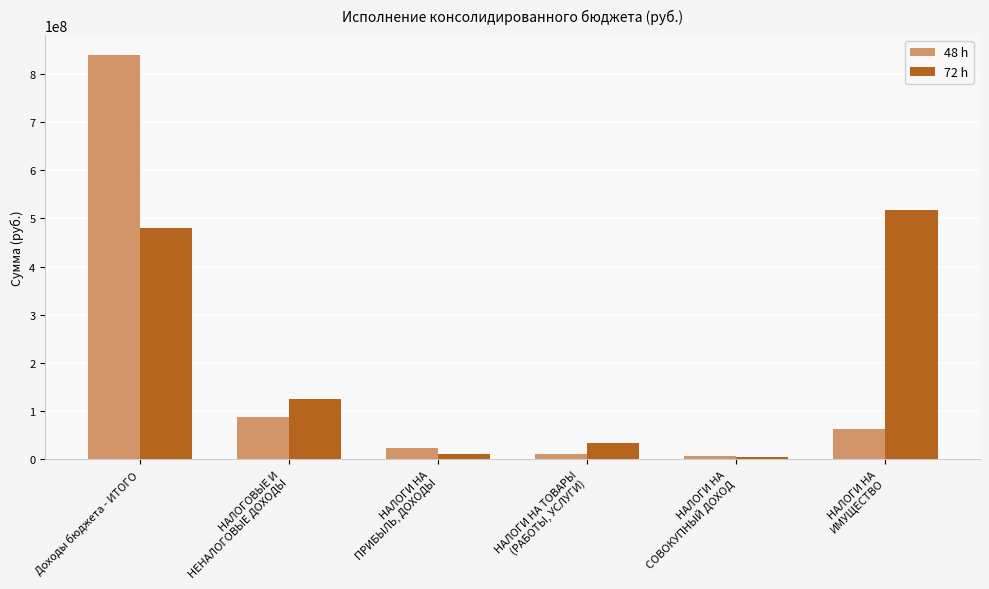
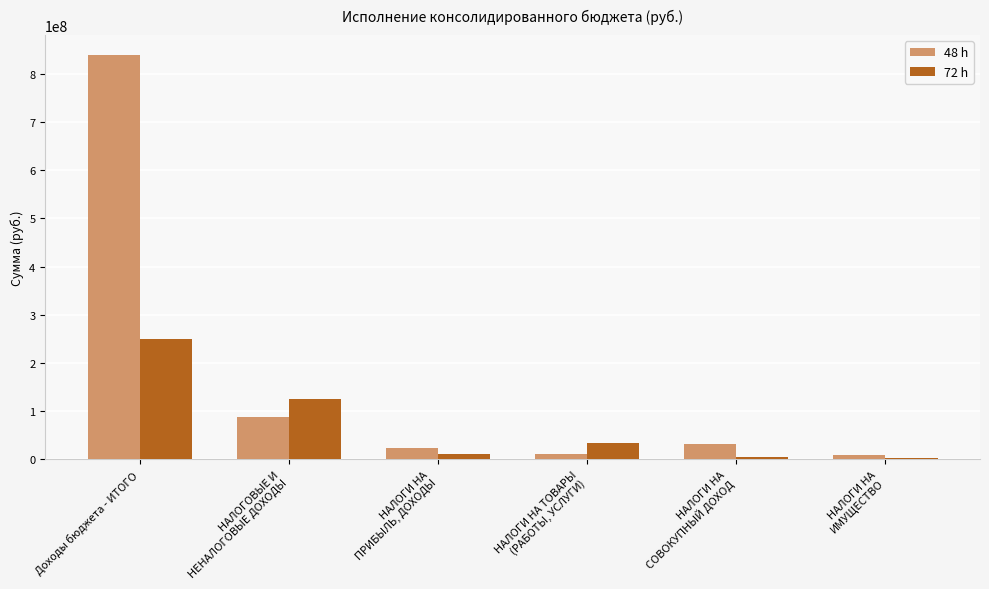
  {
    "48 h": {
      "Доходы бюджета - ИТОГО": 840000000,
      "НАЛОГОВЫЕ И НЕНАЛОГОВЫЕ ДОХОДЫ": 90000000,
      "НАЛОГИ НА ПРИБЫЛЬ, ДОХОДЫ": 20000000,
      "НАЛОГИ НА ТОВАРЫ (РАБОТЫ, УСЛУГИ)": 10000000,
-     "НАЛОГИ НА СОВОКУПНЫЙ ДОХОД": 10000000,
-     "НАЛОГИ НА ИМУЩЕСТВО": 60000000
+     "НАЛОГИ НА СОВОКУПНЫЙ ДОХОД": 30000000,
+     "НАЛОГИ НА ИМУЩЕСТВО": 10000000
    },
    "72 h": {
-     "Доходы бюджета - ИТОГО": 480000000,
+     "Доходы бюджета - ИТОГО": 250000000,
      "НАЛОГОВЫЕ И НЕНАЛОГОВЫЕ ДОХОДЫ": 130000000,
      "НАЛОГИ НА ПРИБЫЛЬ, ДОХОДЫ": 10000000,
      "НАЛОГИ НА ТОВАРЫ (РАБОТЫ, УСЛУГИ)": 30000000,
-     "НАЛОГИ НА ИМУЩЕСТВО": 520000000
+     "НАЛОГИ НА ИМУЩЕСТВО": 0
    }
  }
